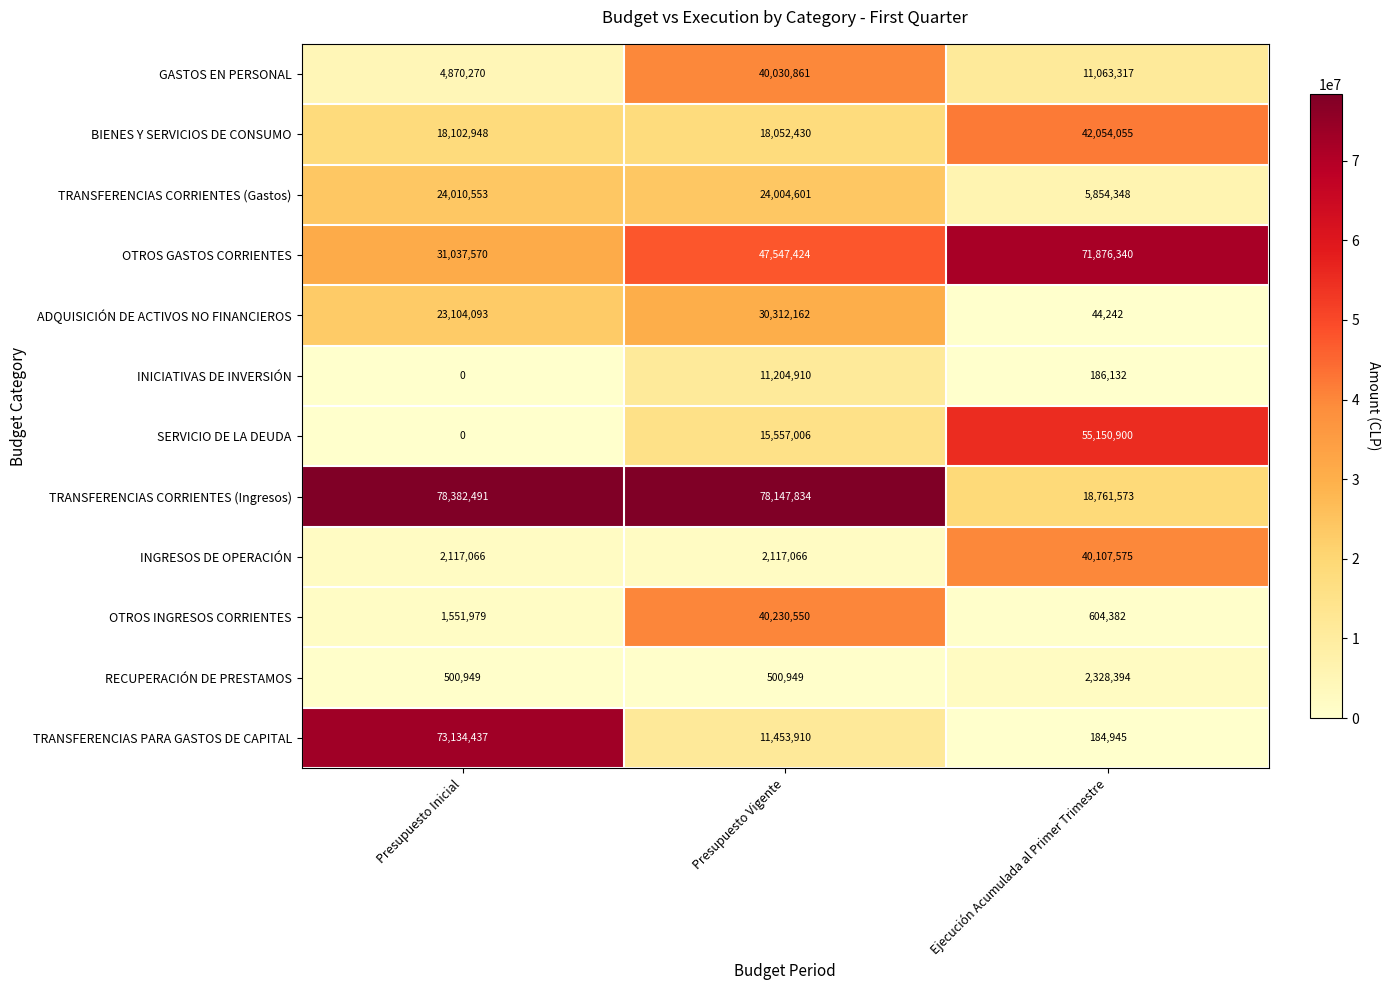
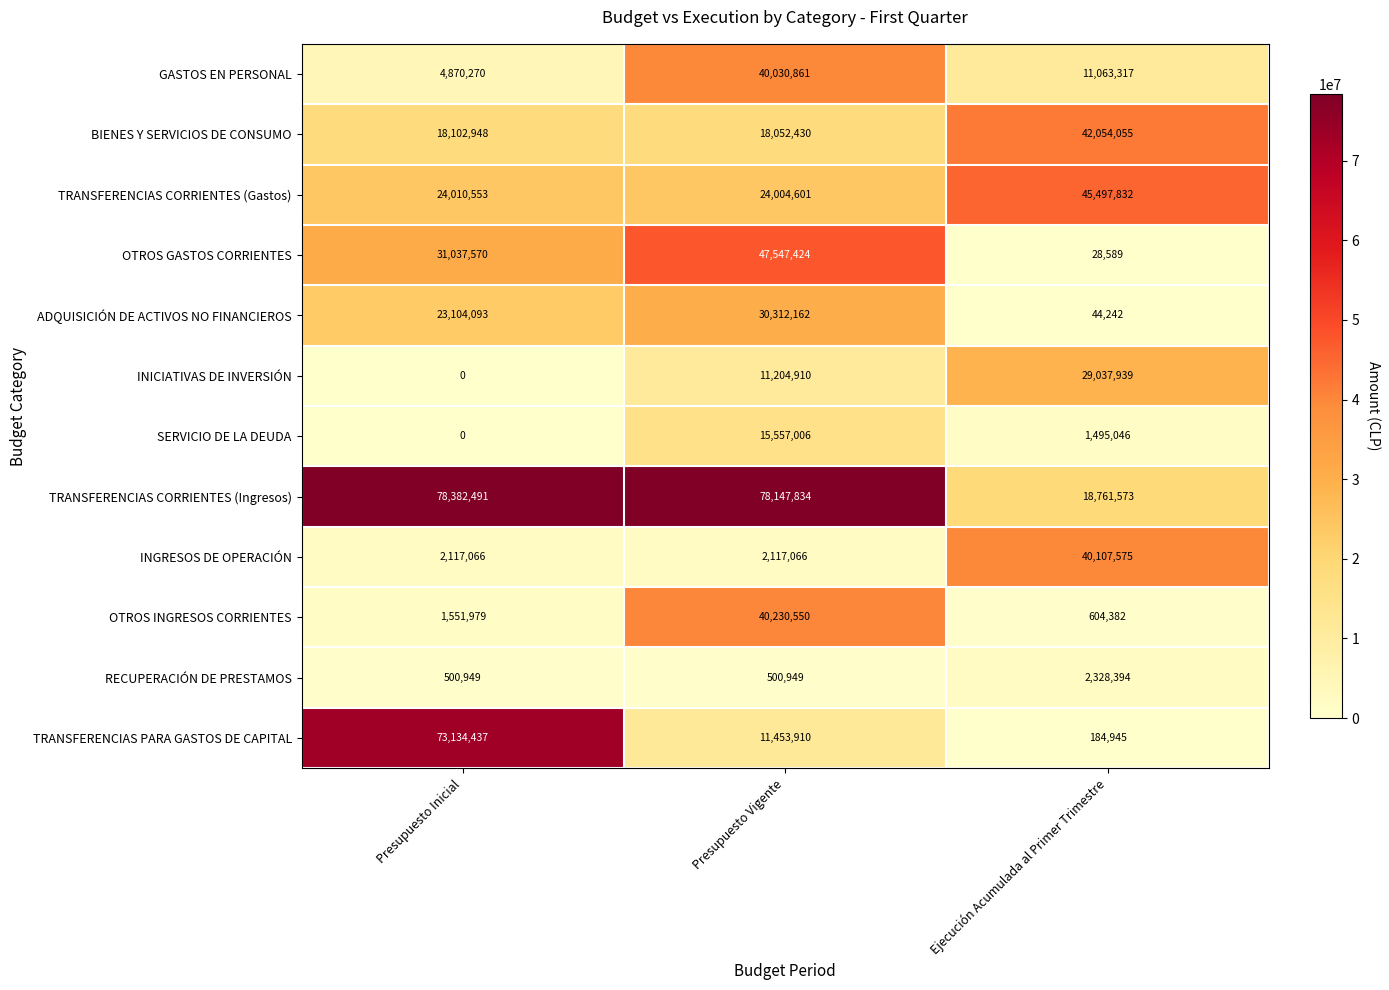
  {
    "GASTOS EN PERSONAL": {
      "Presupuesto Inicial": "4,870,270",
      "Presupuesto Vigente": "40,030,861",
      "Ejecución Acumulada al Primer Trimestre": "11,063,317"
    },
    "BIENES Y SERVICIOS DE CONSUMO": {
      "Presupuesto Inicial": "18,102,948",
      "Presupuesto Vigente": "18,052,430",
      "Ejecución Acumulada al Primer Trimestre": "42,054,055"
    },
    "TRANSFERENCIAS CORRIENTES (Gastos)": {
      "Presupuesto Inicial": "24,010,553",
      "Presupuesto Vigente": "24,004,601",
-     "Ejecución Acumulada al Primer Trimestre": "5,854,348"
+     "Ejecución Acumulada al Primer Trimestre": "45,497,832"
    },
    "OTROS GASTOS CORRIENTES": {
      "Presupuesto Inicial": "31,037,570",
      "Presupuesto Vigente": "47,547,424",
-     "Ejecución Acumulada al Primer Trimestre": "71,876,340"
+     "Ejecución Acumulada al Primer Trimestre": "28,589"
    },
    "ADQUISICIÓN DE ACTIVOS NO FINANCIEROS": {
      "Presupuesto Inicial": "23,104,093",
      "Presupuesto Vigente": "30,312,162",
      "Ejecución Acumulada al Primer Trimestre": "44,242"
    },
    "INICIATIVAS DE INVERSIÓN": {
      "Presupuesto Inicial": "0",
      "Presupuesto Vigente": "11,204,910",
-     "Ejecución Acumulada al Primer Trimestre": "186,132"
+     "Ejecución Acumulada al Primer Trimestre": "29,037,939"
    },
    "SERVICIO DE LA DEUDA": {
      "Presupuesto Inicial": "0",
      "Presupuesto Vigente": "15,557,006",
-     "Ejecución Acumulada al Primer Trimestre": "55,150,900"
+     "Ejecución Acumulada al Primer Trimestre": "1,495,046"
    },
    "TRANSFERENCIAS CORRIENTES (Ingresos)": {
      "Presupuesto Inicial": "78,382,491",
      "Presupuesto Vigente": "78,147,834",
      "Ejecución Acumulada al Primer Trimestre": "18,761,573"
    },
    "INGRESOS DE OPERACIÓN": {
      "Presupuesto Inicial": "2,117,066",
      "Presupuesto Vigente": "2,117,066",
      "Ejecución Acumulada al Primer Trimestre": "40,107,575"
    },
    "OTROS INGRESOS CORRIENTES": {
      "Presupuesto Inicial": "1,551,979",
      "Presupuesto Vigente": "40,230,550",
      "Ejecución Acumulada al Primer Trimestre": "604,382"
    },
    "RECUPERACIÓN DE PRESTAMOS": {
      "Presupuesto Inicial": "500,949",
      "Presupuesto Vigente": "500,949",
      "Ejecución Acumulada al Primer Trimestre": "2,328,394"
    },
    "TRANSFERENCIAS PARA GASTOS DE CAPITAL": {
      "Presupuesto Inicial": "73,134,437",
      "Presupuesto Vigente": "11,453,910",
      "Ejecución Acumulada al Primer Trimestre": "184,945"
    }
  }
